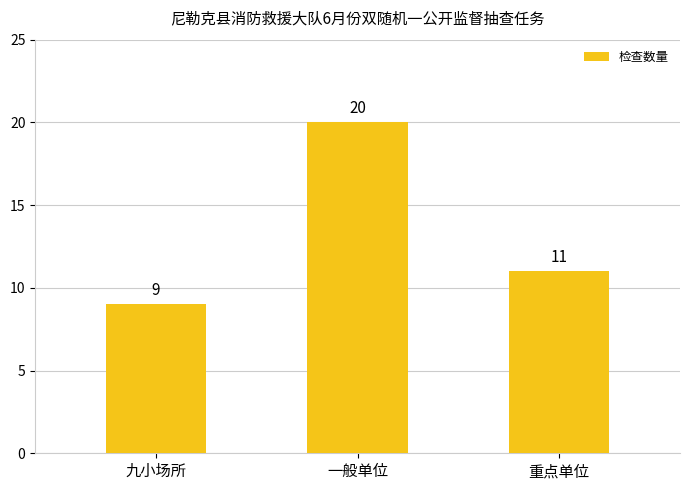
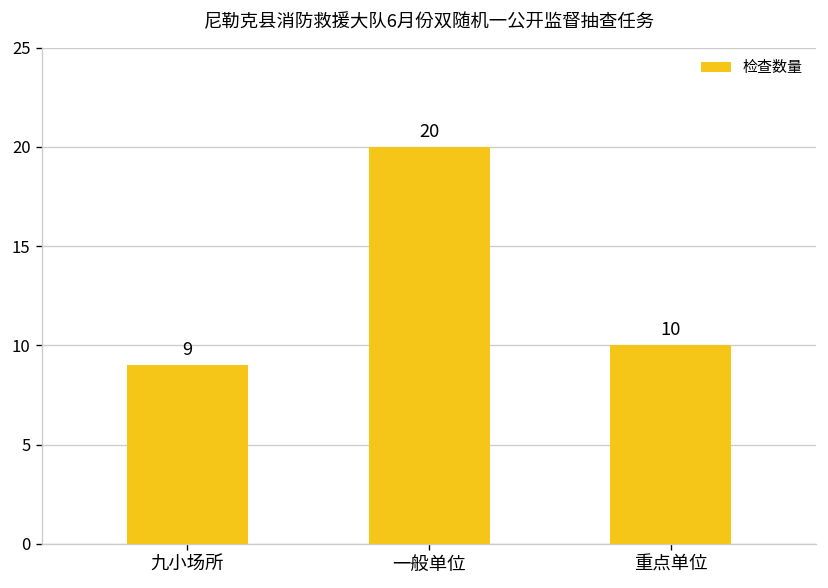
  {
    "九小场所": 9,
    "一般单位": 20,
-   "重点单位": 11
+   "重点单位": 10
  }
